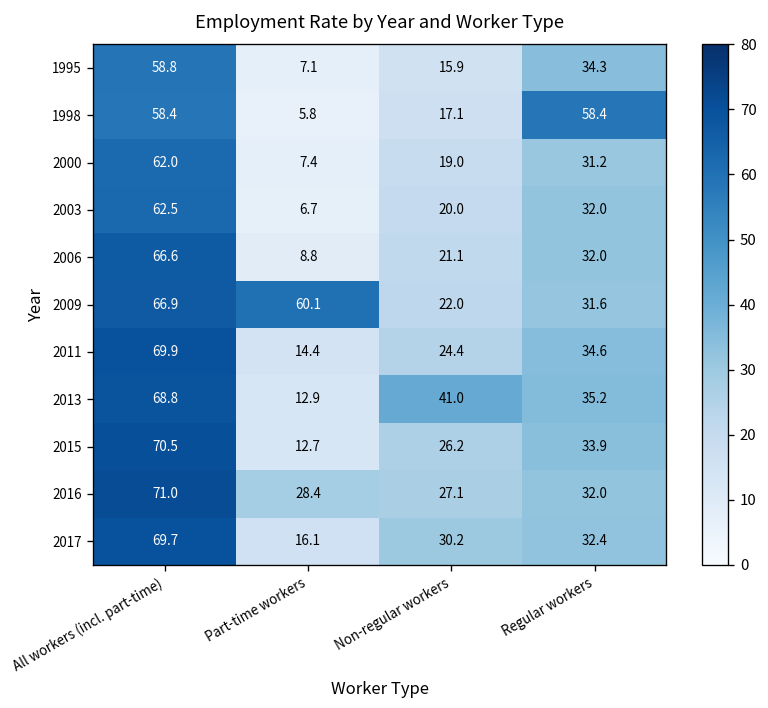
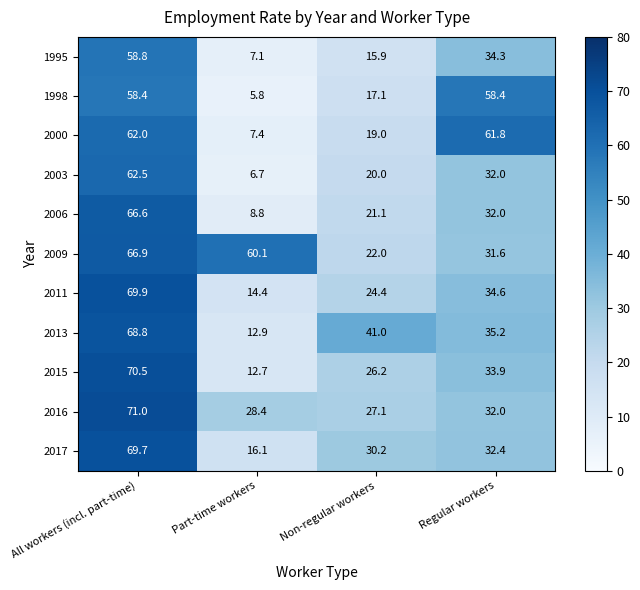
  {
    "1995": {
      "All workers (incl. part-time)": 58.8,
      "Part-time workers": 7.1,
      "Non-regular workers": 15.9,
      "Regular workers": 34.3
    },
    "1998": {
      "All workers (incl. part-time)": 58.4,
      "Part-time workers": 5.8,
      "Non-regular workers": 17.1,
      "Regular workers": 58.4
    },
    "2000": {
      "All workers (incl. part-time)": 62.0,
      "Part-time workers": 7.4,
      "Non-regular workers": 19.0,
-     "Regular workers": 31.2
+     "Regular workers": 61.8
    },
    "2003": {
      "All workers (incl. part-time)": 62.5,
      "Part-time workers": 6.7,
      "Non-regular workers": 20.0,
      "Regular workers": 32.0
    },
    "2006": {
      "All workers (incl. part-time)": 66.6,
      "Part-time workers": 8.8,
      "Non-regular workers": 21.1,
      "Regular workers": 32.0
    },
    "2009": {
      "All workers (incl. part-time)": 66.9,
      "Part-time workers": 60.1,
      "Non-regular workers": 22.0,
      "Regular workers": 31.6
    },
    "2011": {
      "All workers (incl. part-time)": 69.9,
      "Part-time workers": 14.4,
      "Non-regular workers": 24.4,
      "Regular workers": 34.6
    },
    "2013": {
      "All workers (incl. part-time)": 68.8,
      "Part-time workers": 12.9,
      "Non-regular workers": 41.0,
      "Regular workers": 35.2
    },
    "2015": {
      "All workers (incl. part-time)": 70.5,
      "Part-time workers": 12.7,
      "Non-regular workers": 26.2,
      "Regular workers": 33.9
    },
    "2016": {
      "All workers (incl. part-time)": 71.0,
      "Part-time workers": 28.4,
      "Non-regular workers": 27.1,
      "Regular workers": 32.0
    },
    "2017": {
      "All workers (incl. part-time)": 69.7,
      "Part-time workers": 16.1,
      "Non-regular workers": 30.2,
      "Regular workers": 32.4
    }
  }
